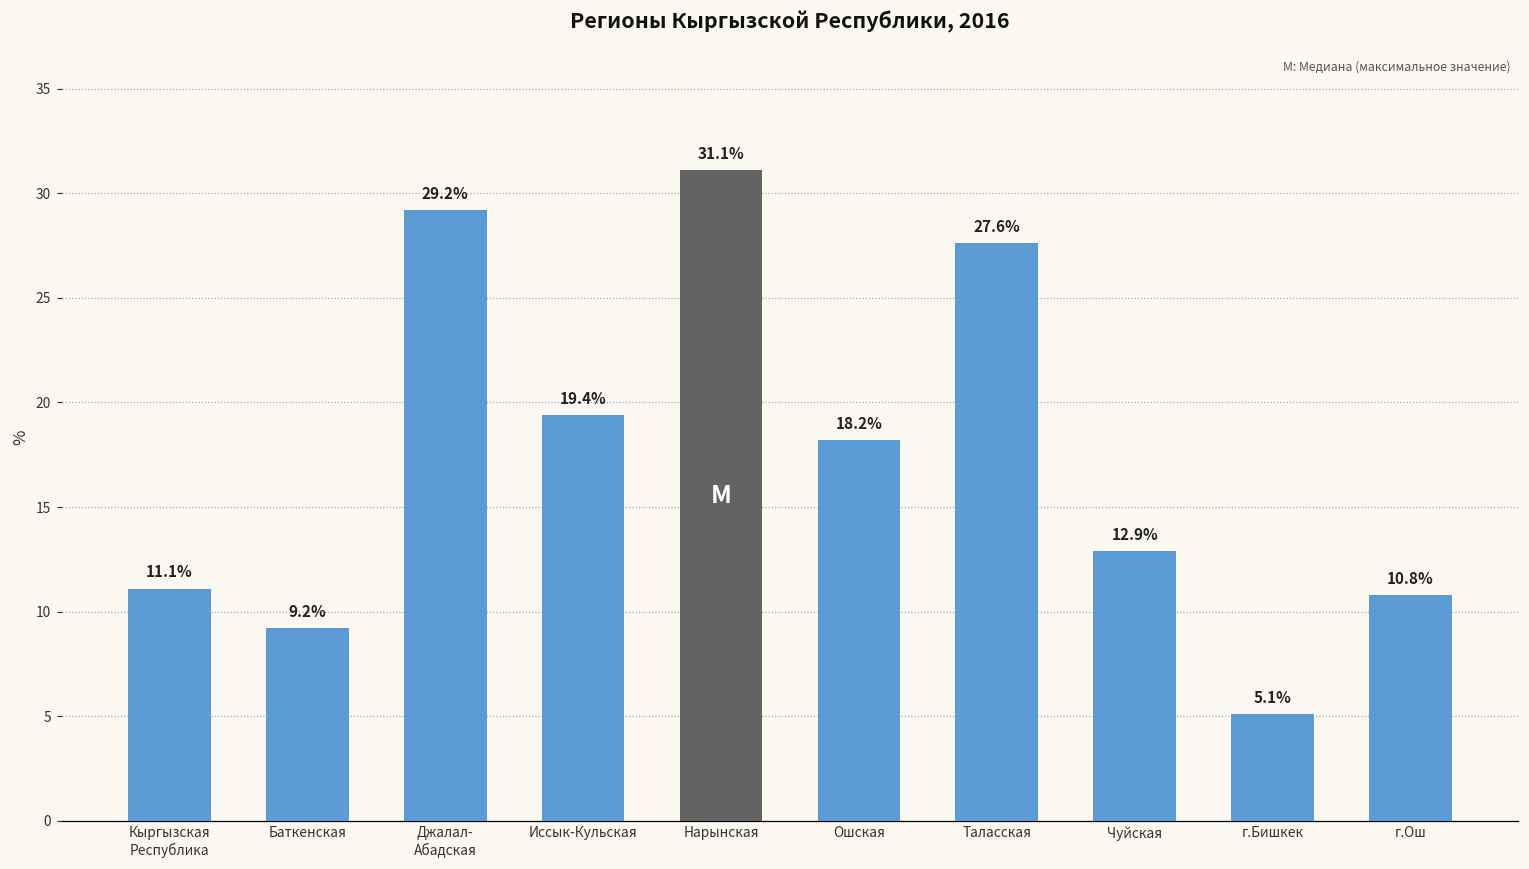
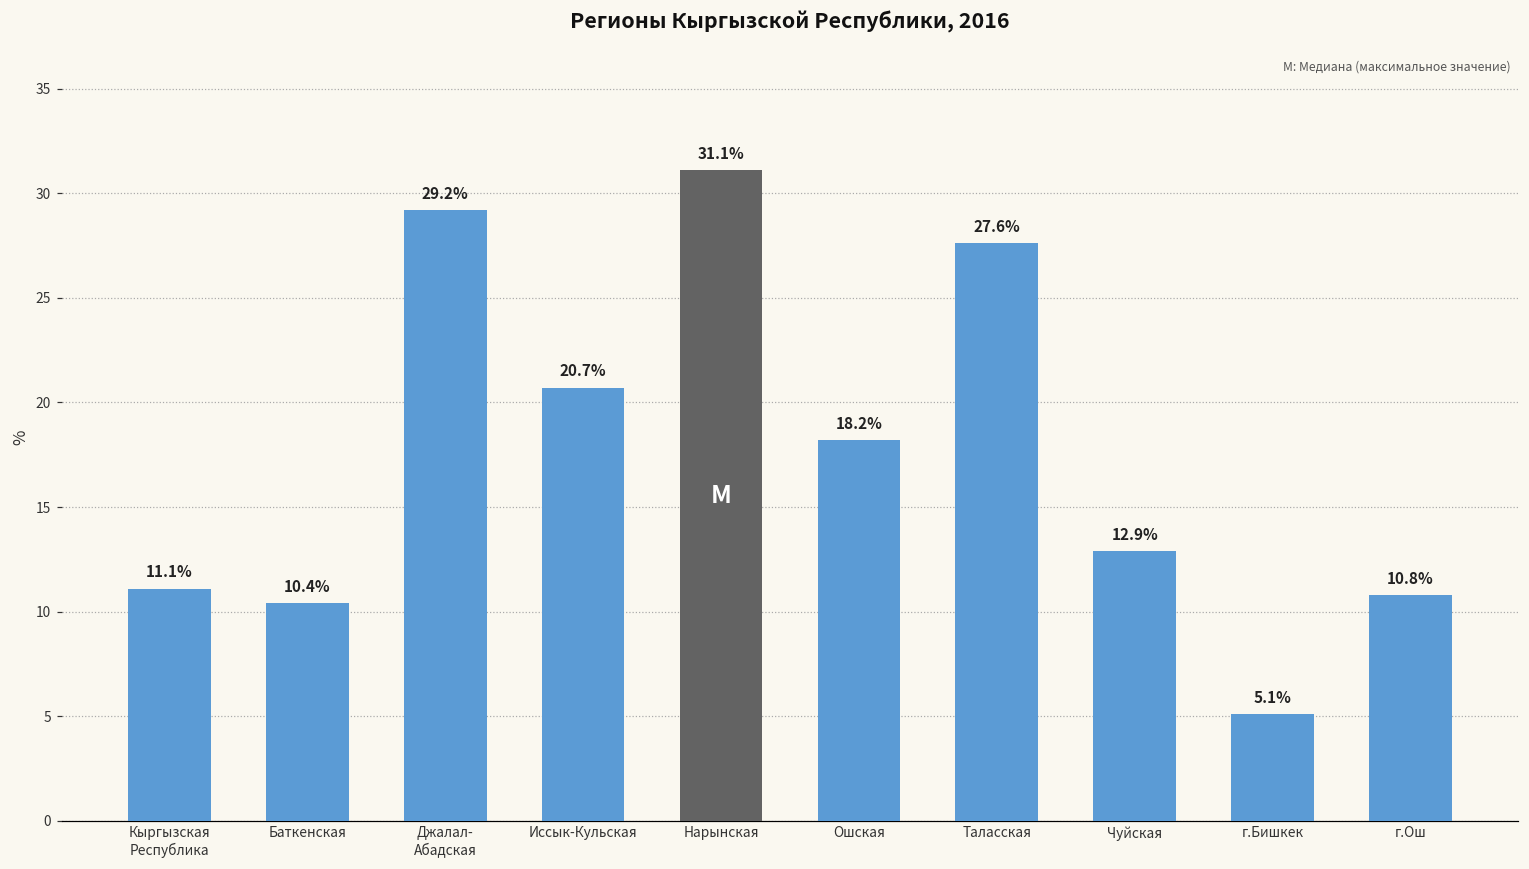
  {
    "Кыргызская Республика": "11.1%",
-   "Баткенская": "9.2%",
+   "Баткенская": "10.4%",
    "Джалал- Абадская": "29.2%",
-   "Иссык-Кульская": "19.4%",
+   "Иссык-Кульская": "20.7%",
    "Нарынская": "31.1%",
    "Ошская": "18.2%",
    "Таласская": "27.6%",
    "Чуйская": "12.9%",
    "г.Бишкек": "5.1%",
    "г.Ош": "10.8%"
  }
